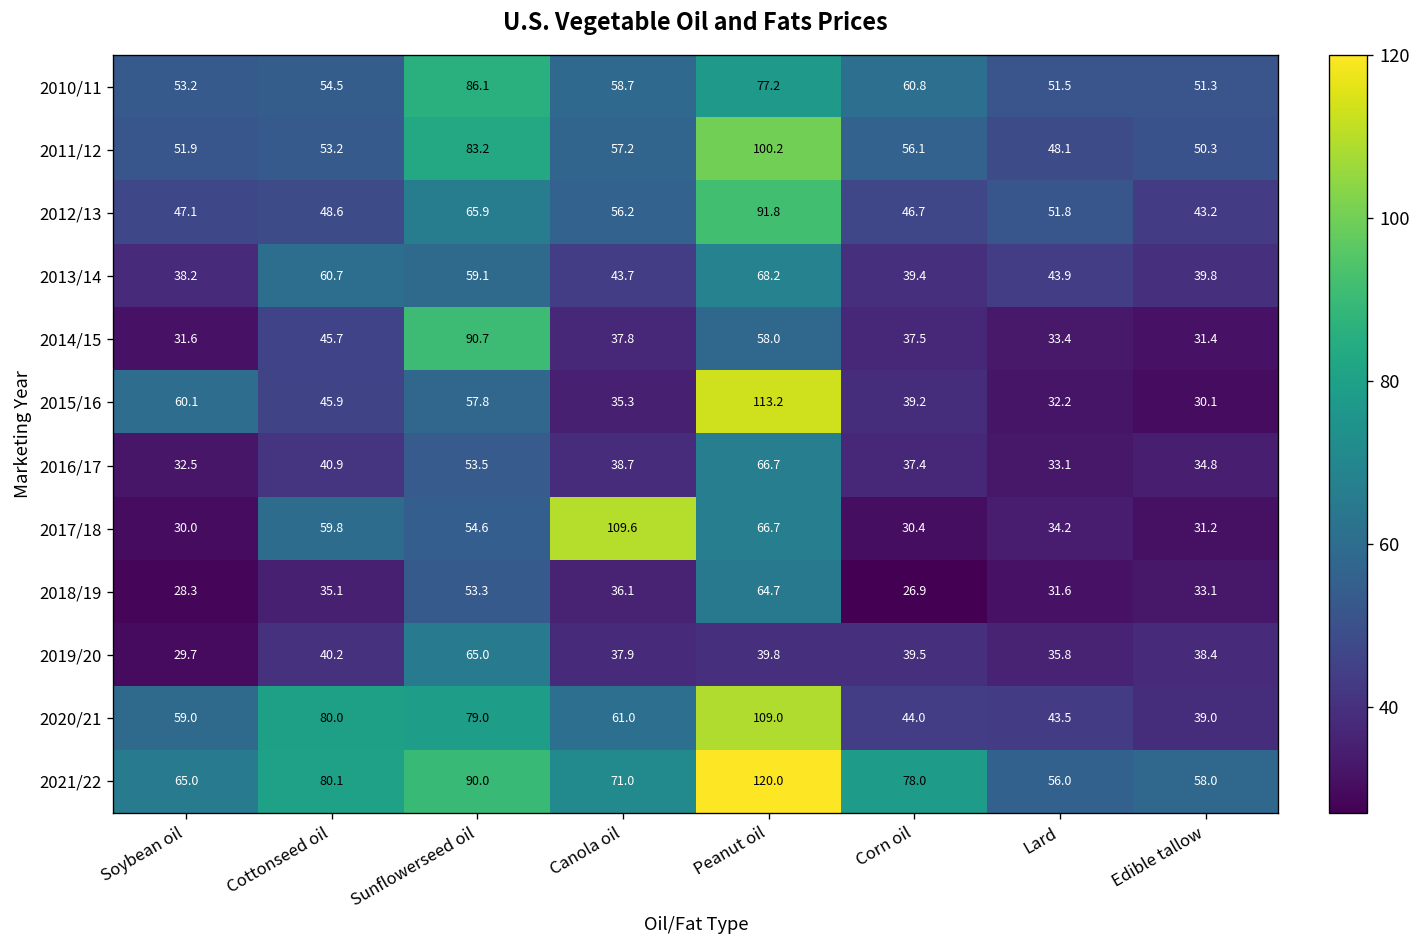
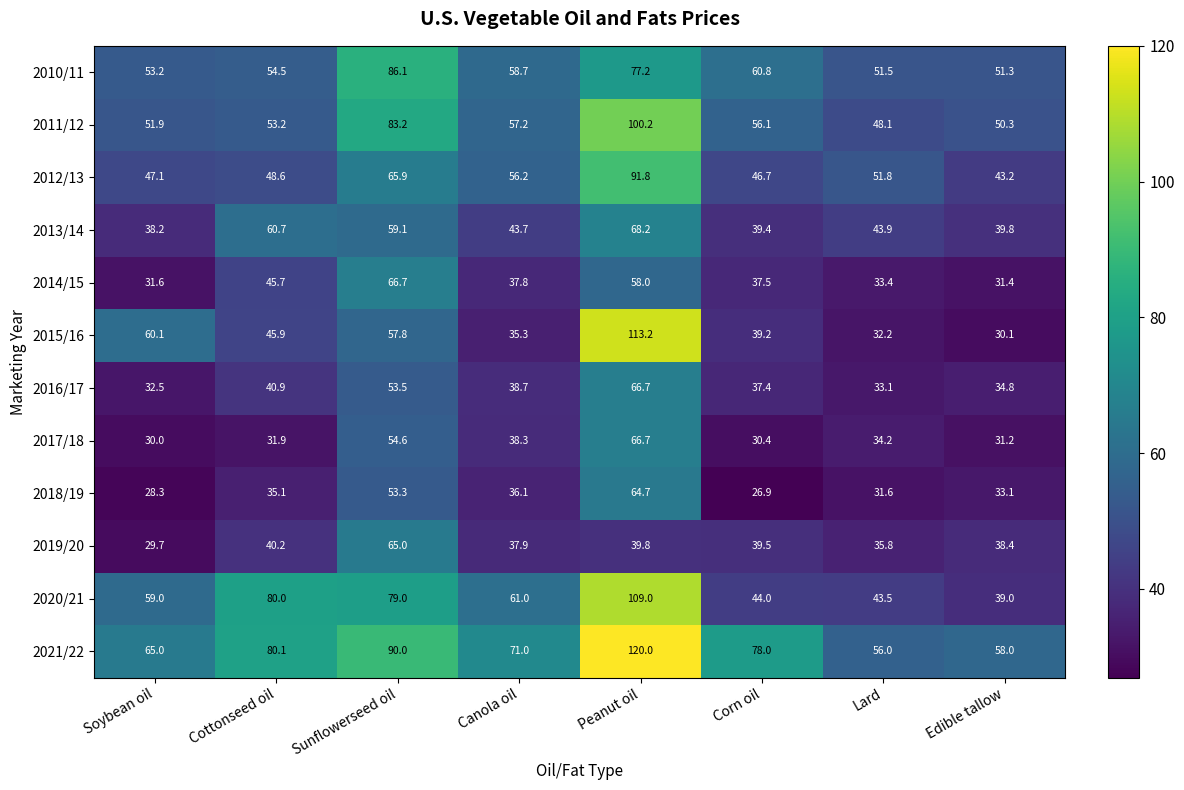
  {
    "2010/11": {
      "Soybean oil": 53.2,
      "Cottonseed oil": 54.5,
      "Sunflowerseed oil": 86.1,
      "Canola oil": 58.7,
      "Peanut oil": 77.2,
      "Corn oil": 60.8,
      "Lard": 51.5,
      "Edible tallow": 51.3
    },
    "2011/12": {
      "Soybean oil": 51.9,
      "Cottonseed oil": 53.2,
      "Sunflowerseed oil": 83.2,
      "Canola oil": 57.2,
      "Peanut oil": 100.2,
      "Corn oil": 56.1,
      "Lard": 48.1,
      "Edible tallow": 50.3
    },
    "2012/13": {
      "Soybean oil": 47.1,
      "Cottonseed oil": 48.6,
      "Sunflowerseed oil": 65.9,
      "Canola oil": 56.2,
      "Peanut oil": 91.8,
      "Corn oil": 46.7,
      "Lard": 51.8,
      "Edible tallow": 43.2
    },
    "2013/14": {
      "Soybean oil": 38.2,
      "Cottonseed oil": 60.7,
      "Sunflowerseed oil": 59.1,
      "Canola oil": 43.7,
      "Peanut oil": 68.2,
      "Corn oil": 39.4,
      "Lard": 43.9,
      "Edible tallow": 39.8
    },
    "2014/15": {
      "Soybean oil": 31.6,
      "Cottonseed oil": 45.7,
-     "Sunflowerseed oil": 90.7,
+     "Sunflowerseed oil": 66.7,
      "Canola oil": 37.8,
      "Peanut oil": 58.0,
      "Corn oil": 37.5,
      "Lard": 33.4,
      "Edible tallow": 31.4
    },
    "2015/16": {
      "Soybean oil": 60.1,
      "Cottonseed oil": 45.9,
      "Sunflowerseed oil": 57.8,
      "Canola oil": 35.3,
      "Peanut oil": 113.2,
      "Corn oil": 39.2,
      "Lard": 32.2,
      "Edible tallow": 30.1
    },
    "2016/17": {
      "Soybean oil": 32.5,
      "Cottonseed oil": 40.9,
      "Sunflowerseed oil": 53.5,
      "Canola oil": 38.7,
      "Peanut oil": 66.7,
      "Corn oil": 37.4,
      "Lard": 33.1,
      "Edible tallow": 34.8
    },
    "2017/18": {
      "Soybean oil": 30.0,
-     "Cottonseed oil": 59.8,
+     "Cottonseed oil": 31.9,
      "Sunflowerseed oil": 54.6,
-     "Canola oil": 109.6,
+     "Canola oil": 38.3,
      "Peanut oil": 66.7,
      "Corn oil": 30.4,
      "Lard": 34.2,
      "Edible tallow": 31.2
    },
    "2018/19": {
      "Soybean oil": 28.3,
      "Cottonseed oil": 35.1,
      "Sunflowerseed oil": 53.3,
      "Canola oil": 36.1,
      "Peanut oil": 64.7,
      "Corn oil": 26.9,
      "Lard": 31.6,
      "Edible tallow": 33.1
    },
    "2019/20": {
      "Soybean oil": 29.7,
      "Cottonseed oil": 40.2,
      "Sunflowerseed oil": 65.0,
      "Canola oil": 37.9,
      "Peanut oil": 39.8,
      "Corn oil": 39.5,
      "Lard": 35.8,
      "Edible tallow": 38.4
    },
    "2020/21": {
      "Soybean oil": 59.0,
      "Cottonseed oil": 80.0,
      "Sunflowerseed oil": 79.0,
      "Canola oil": 61.0,
      "Peanut oil": 109.0,
      "Corn oil": 44.0,
      "Lard": 43.5,
      "Edible tallow": 39.0
    },
    "2021/22": {
      "Soybean oil": 65.0,
      "Cottonseed oil": 80.1,
      "Sunflowerseed oil": 90.0,
      "Canola oil": 71.0,
      "Peanut oil": 120.0,
      "Corn oil": 78.0,
      "Lard": 56.0,
      "Edible tallow": 58.0
    }
  }
